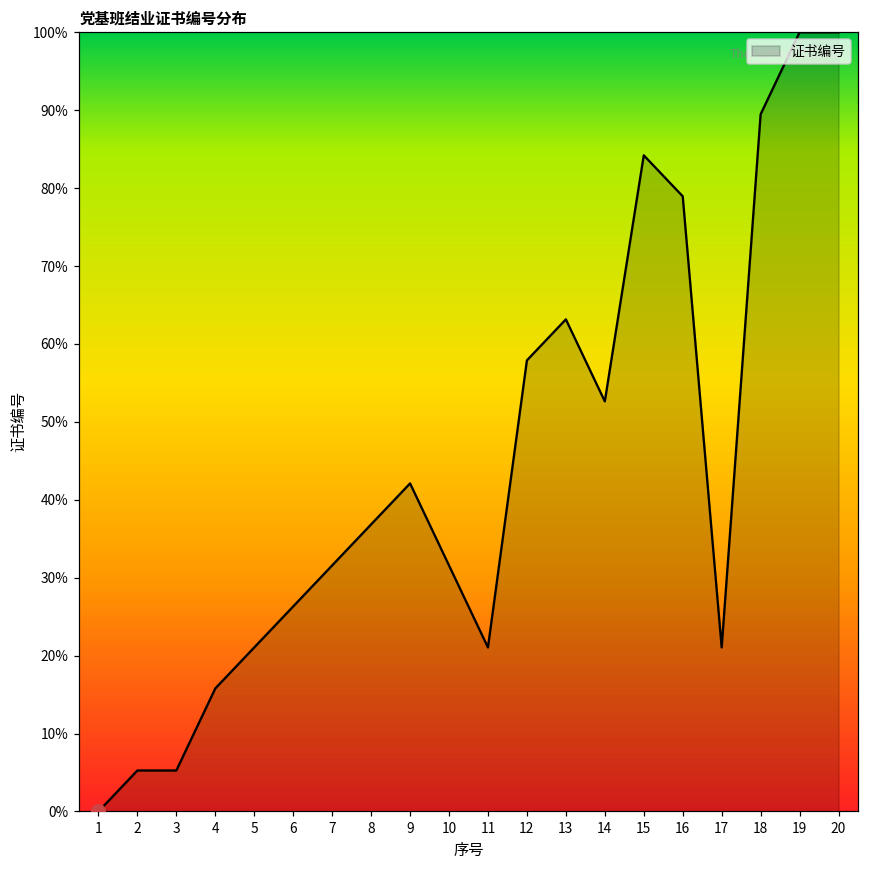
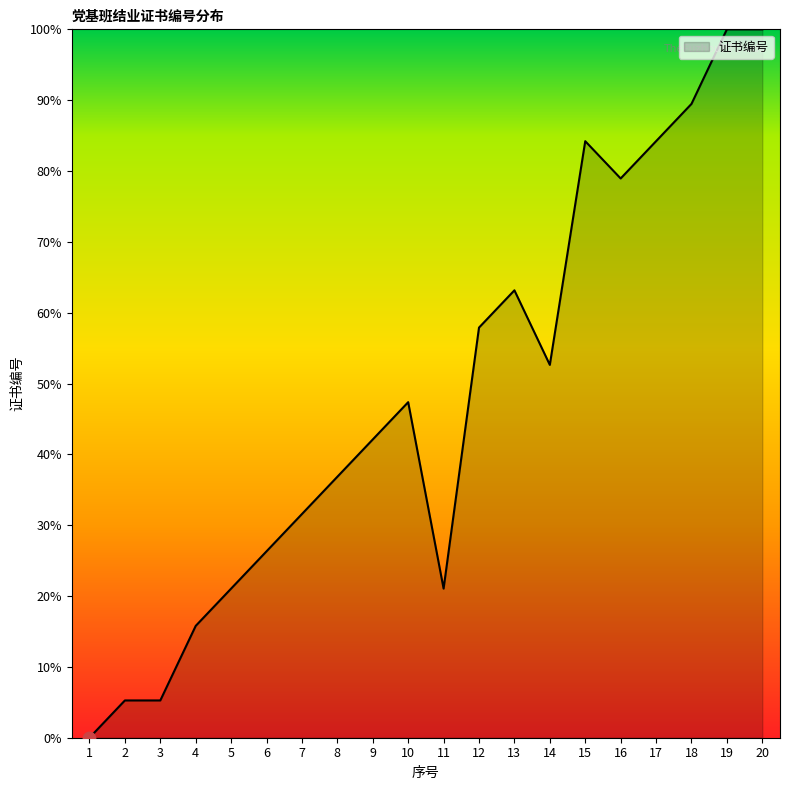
  {
    "证书编号": {
      "2": "5%",
      "3": "5%",
      "4": "16%",
      "5": "21%",
      "6": "26%",
      "7": "32%",
      "8": "37%",
      "9": "42%",
-     "10": "32%",
+     "10": "47%",
      "11": "21%",
      "12": "58%",
      "13": "63%",
      "14": "53%",
      "15": "84%",
      "16": "79%",
-     "17": "21%",
+     "17": "84%",
      "18": "89%",
      "19": "100%",
      "20": "100%"
    }
  }
